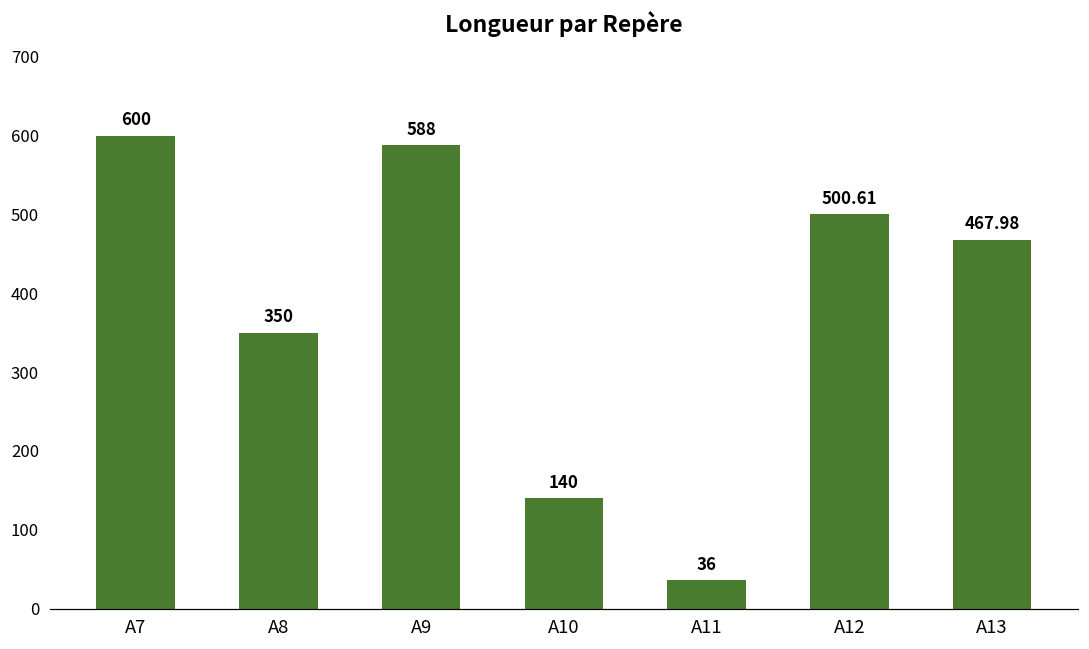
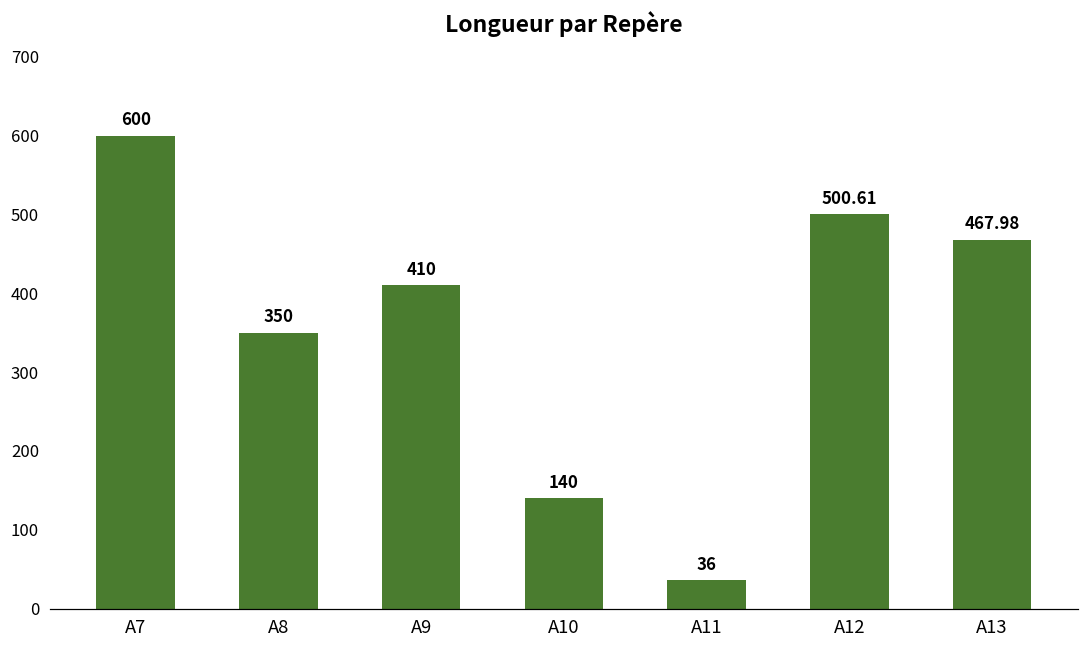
  {
    "A7": 600,
    "A8": 350,
-   "A9": 588,
+   "A9": 410,
    "A10": 140,
    "A11": 36,
    "A12": 500.61,
    "A13": 467.98
  }
